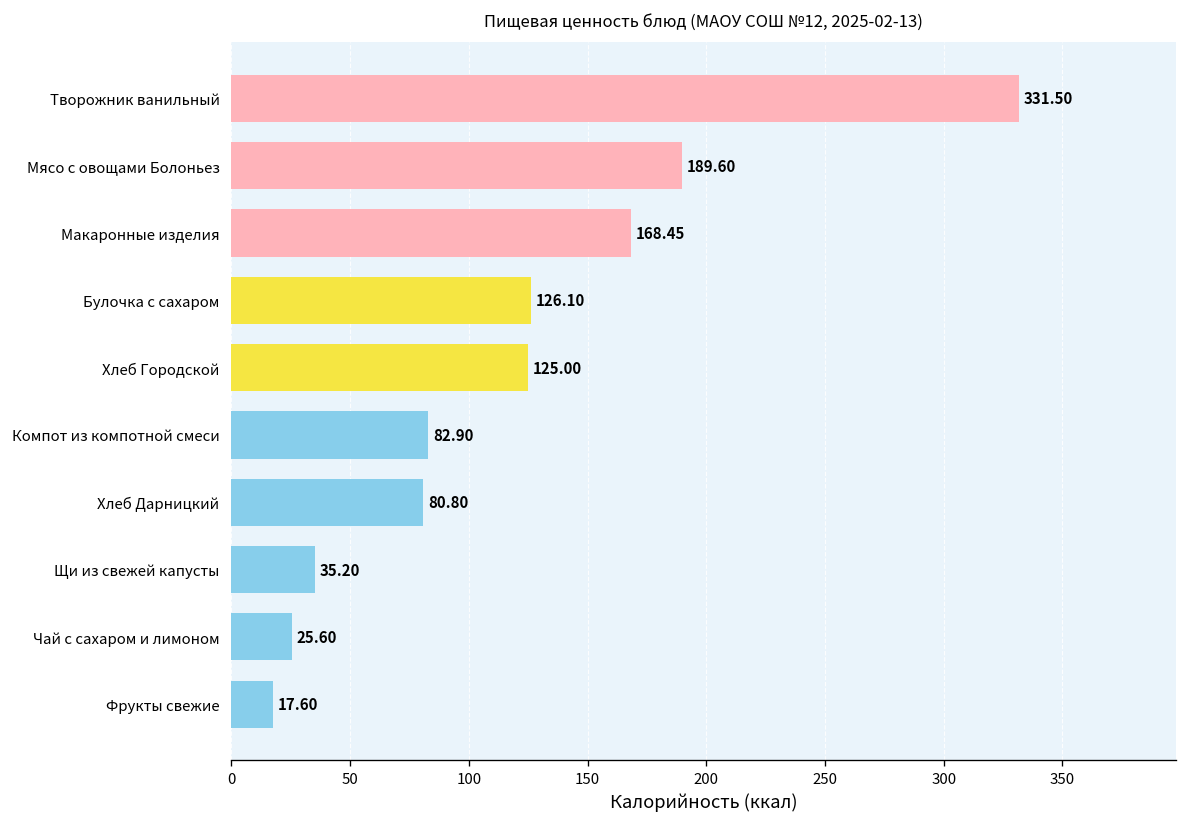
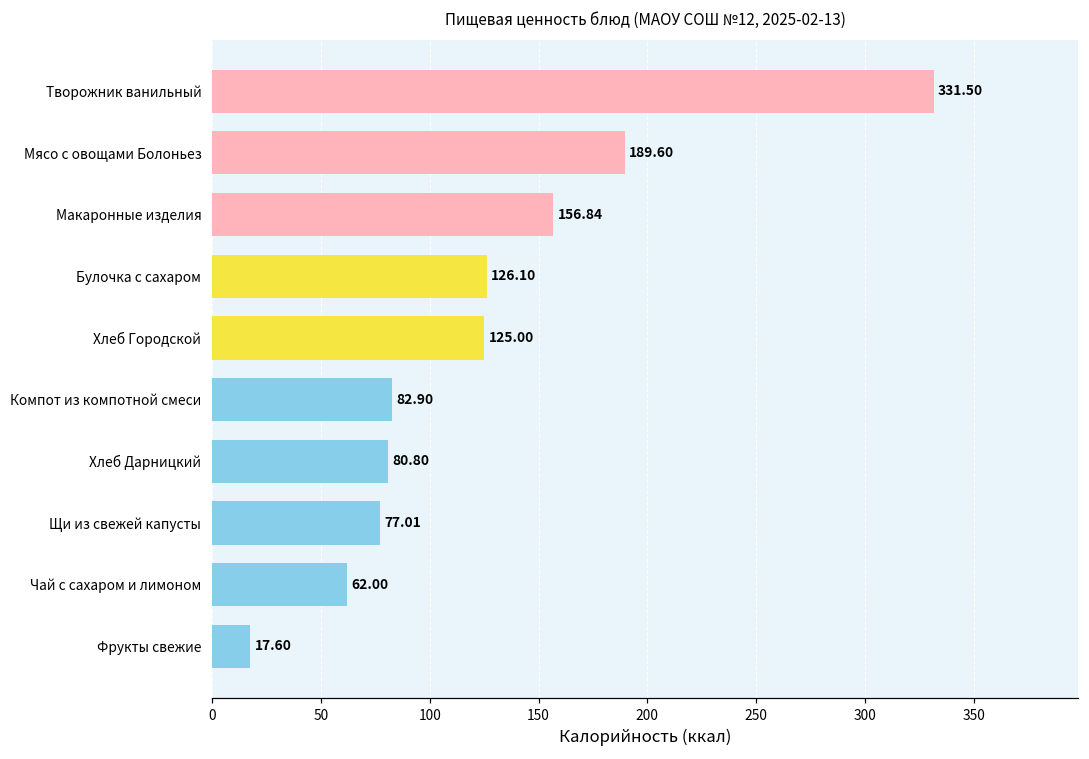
  {
    "Творожник ванильный": 331.50,
    "Мясо с овощами Болоньез": 189.60,
-   "Макаронные изделия": 168.45,
+   "Макаронные изделия": 156.84,
    "Булочка с сахаром": 126.10,
    "Хлеб Городской": 125.00,
    "Компот из компотной смеси": 82.90,
    "Хлеб Дарницкий": 80.80,
-   "Щи из свежей капусты": 35.20,
-   "Чай с сахаром и лимоном": 25.60,
+   "Щи из свежей капусты": 77.01,
+   "Чай с сахаром и лимоном": 62.00,
    "Фрукты свежие": 17.60
  }
